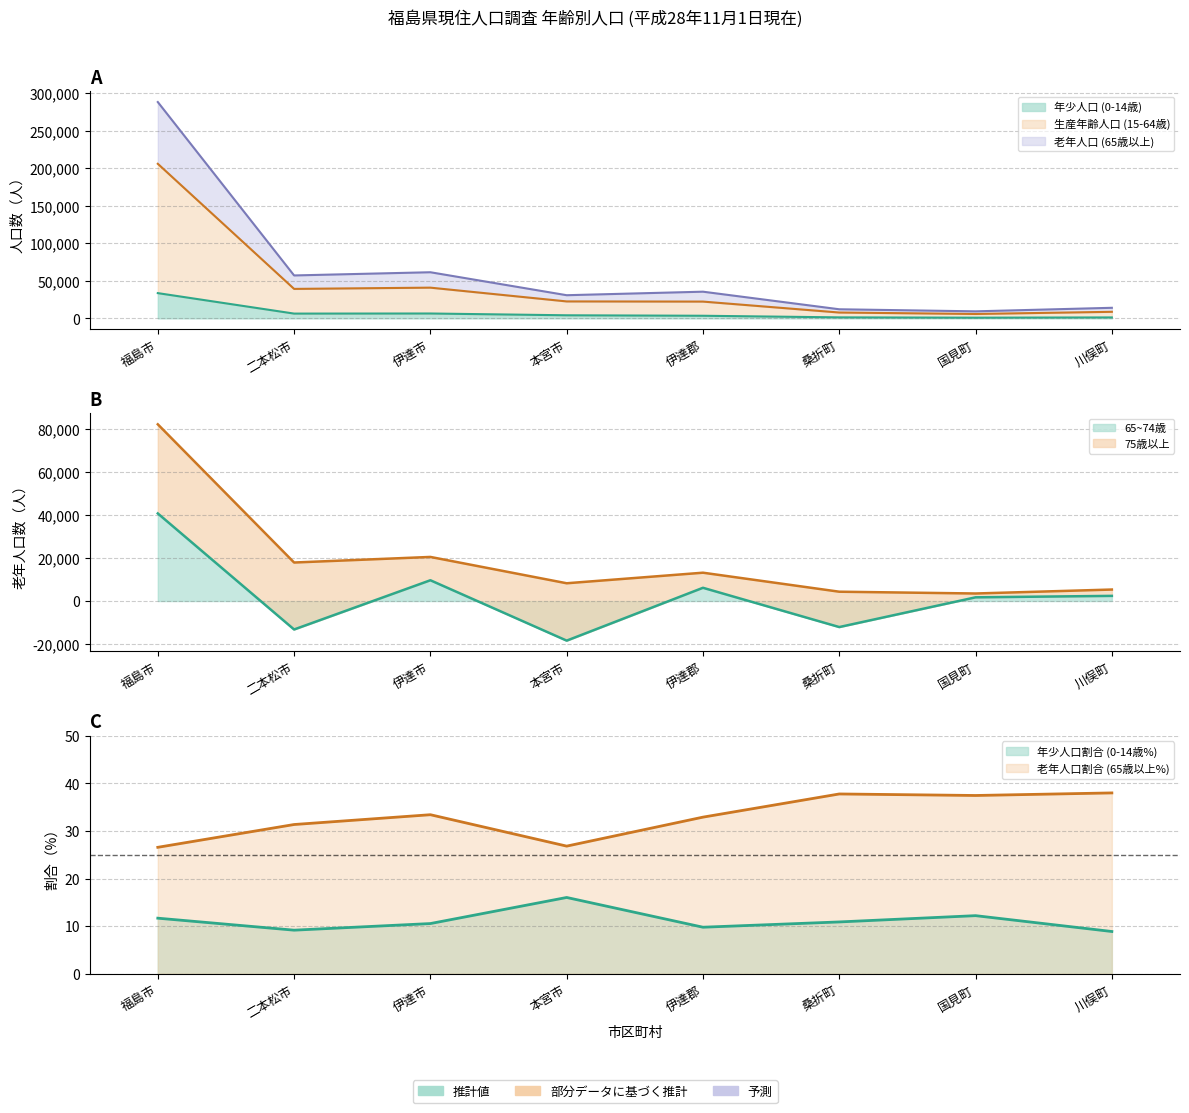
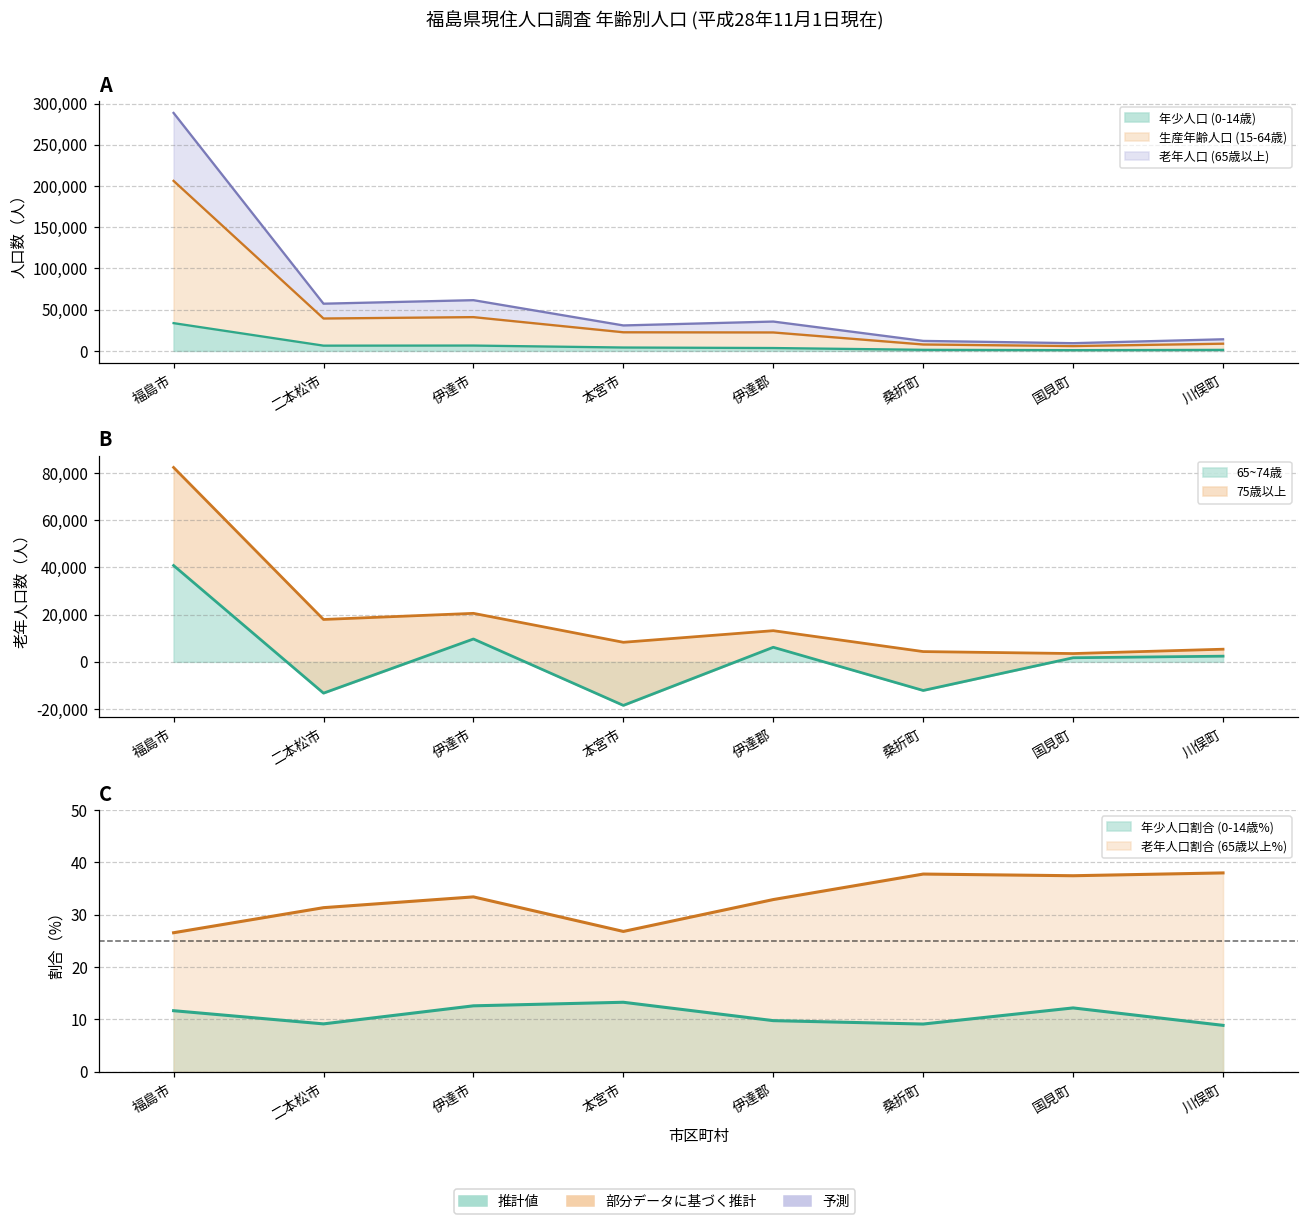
  {
    "B": {
      "75歳以上": {
        "福島市": "82,000",
        "二本松市": "18,000",
        "伊達市": "21,000",
        "本宮市": "8,000",
        "伊達郡": "13,000",
        "桑折町": "4,000",
        "国見町": "4,000",
        "川俣町": "5,000"
      }
    },
    "C": {
      "年少人口割合 (0-14歳%)": {
        "福島市": "12",
        "二本松市": "9",
-       "伊達市": "11",
-       "本宮市": "16",
+       "伊達市": "13",
+       "本宮市": "13",
        "伊達郡": "10",
-       "桑折町": "11",
+       "桑折町": "9",
        "国見町": "12",
        "川俣町": "9"
      },
      "老年人口割合 (65歳以上%)": {
        "福島市": "27",
        "二本松市": "31",
        "伊達市": "33",
        "本宮市": "27",
        "伊達郡": "33",
        "桑折町": "38",
        "国見町": "37",
        "川俣町": "38"
      }
    }
  }
